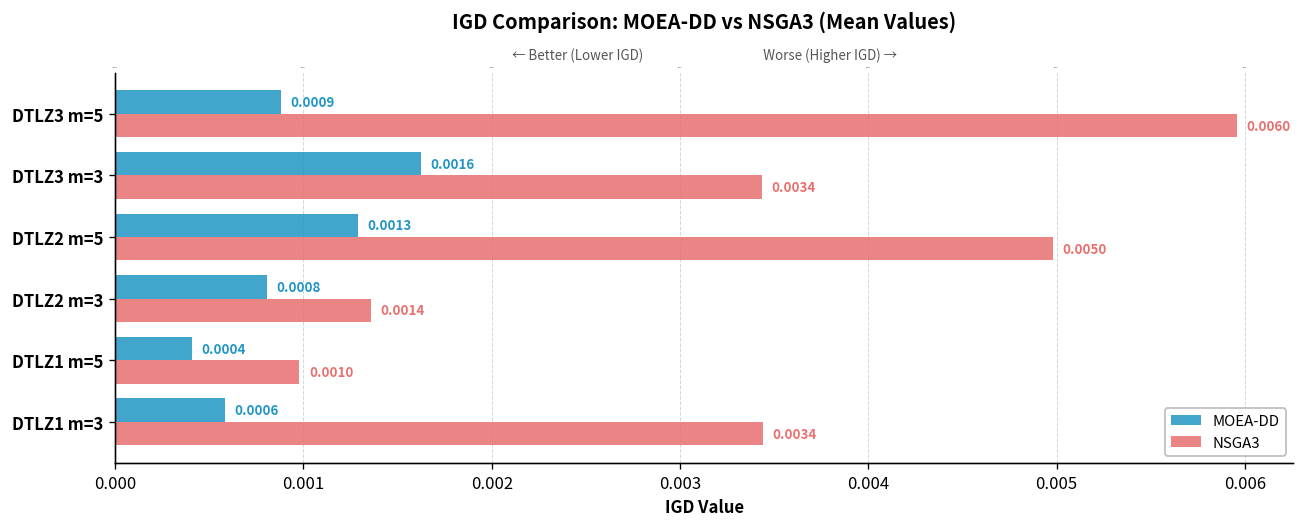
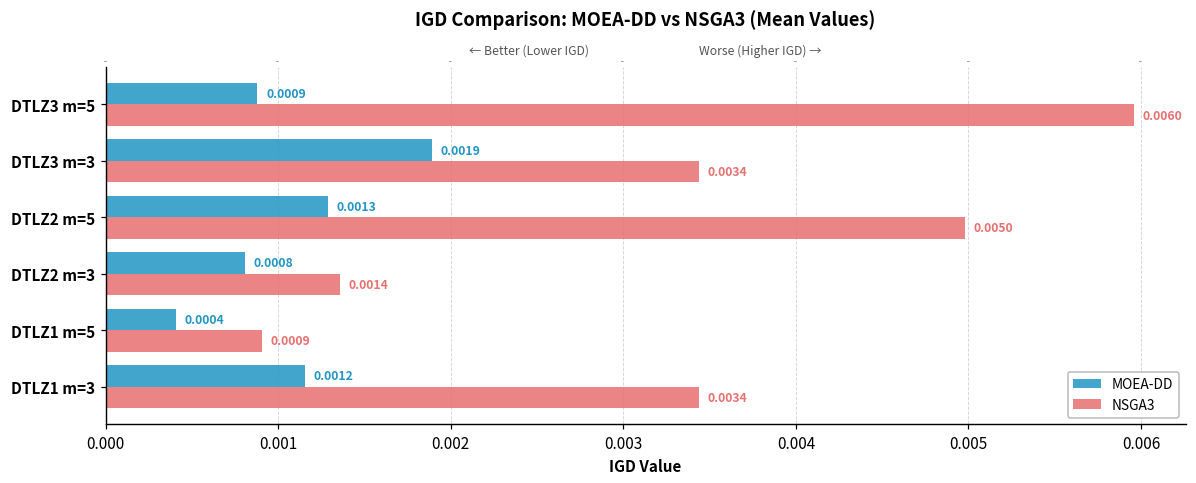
  {
    "MOEA-DD": {
      "DTLZ3 m=5": 0.0009,
-     "DTLZ3 m=3": 0.0016,
+     "DTLZ3 m=3": 0.0019,
      "DTLZ2 m=5": 0.0013,
      "DTLZ2 m=3": 0.0008,
      "DTLZ1 m=5": 0.0004,
-     "DTLZ1 m=3": 0.0006
+     "DTLZ1 m=3": 0.0012
    },
    "NSGA3": {
      "DTLZ3 m=5": 0.0060,
      "DTLZ3 m=3": 0.0034,
      "DTLZ2 m=5": 0.0050,
      "DTLZ2 m=3": 0.0014,
-     "DTLZ1 m=5": 0.0010,
+     "DTLZ1 m=5": 0.0009,
      "DTLZ1 m=3": 0.0034
    }
  }
